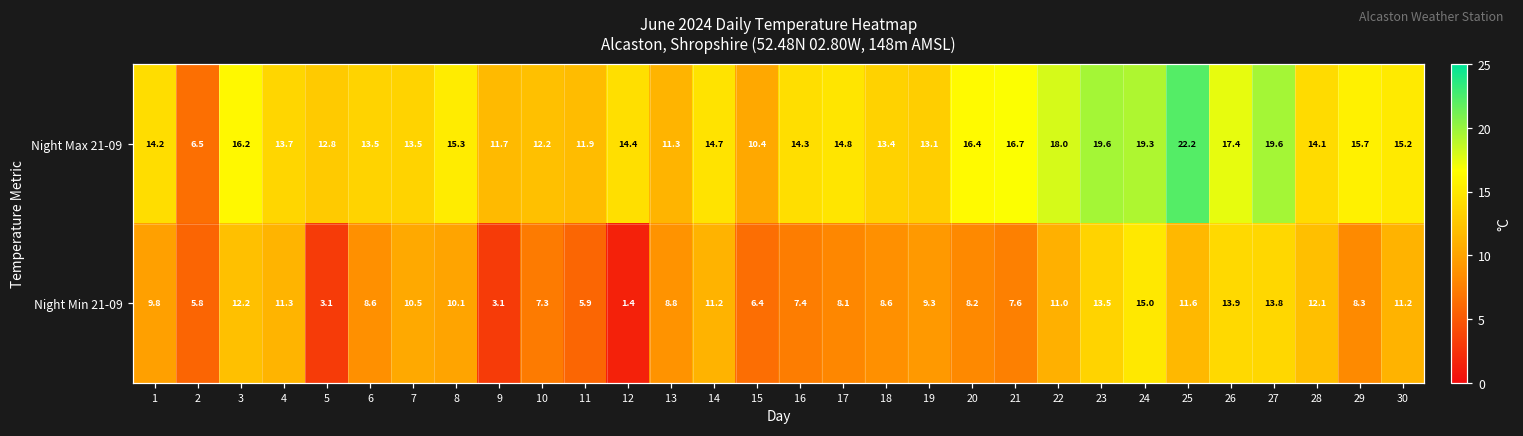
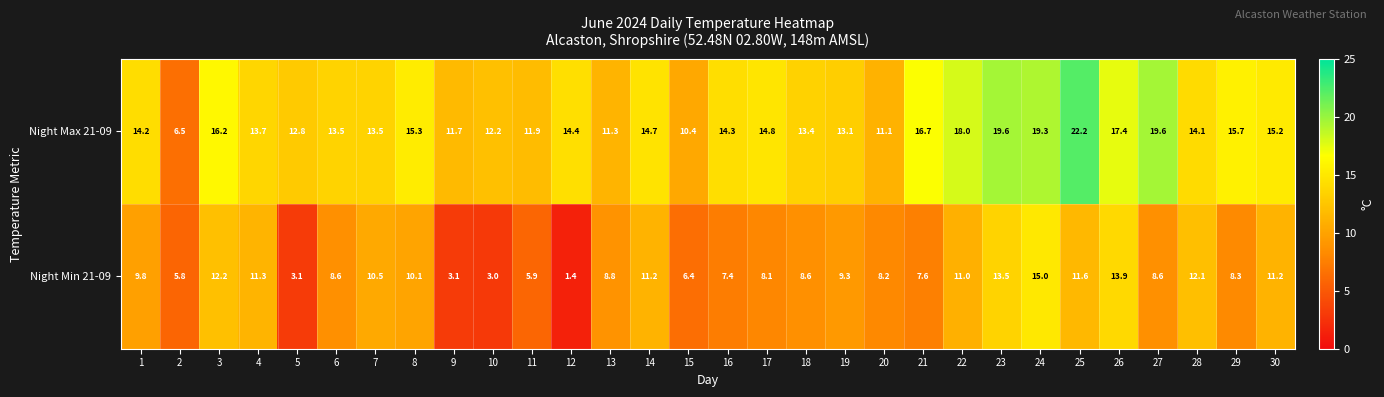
  {
    "Night Max 21-09": {
      "1": 14.2,
      "2": 6.5,
      "3": 16.2,
      "4": 13.7,
      "5": 12.8,
      "6": 13.5,
      "7": 13.5,
      "8": 15.3,
      "9": 11.7,
      "10": 12.2,
      "11": 11.9,
      "12": 14.4,
      "13": 11.3,
      "14": 14.7,
      "15": 10.4,
      "16": 14.3,
      "17": 14.8,
      "18": 13.4,
      "19": 13.1,
-     "20": 16.4,
+     "20": 11.1,
      "21": 16.7,
      "22": 18.0,
      "23": 19.6,
      "24": 19.3,
      "25": 22.2,
      "26": 17.4,
      "27": 19.6,
      "28": 14.1,
      "29": 15.7,
      "30": 15.2
    },
    "Night Min 21-09": {
      "1": 9.8,
      "2": 5.8,
      "3": 12.2,
      "4": 11.3,
      "5": 3.1,
      "6": 8.6,
      "7": 10.5,
      "8": 10.1,
      "9": 3.1,
-     "10": 7.3,
+     "10": 3.0,
      "11": 5.9,
      "12": 1.4,
      "13": 8.8,
      "14": 11.2,
      "15": 6.4,
      "16": 7.4,
      "17": 8.1,
      "18": 8.6,
      "19": 9.3,
      "20": 8.2,
      "21": 7.6,
      "22": 11.0,
      "23": 13.5,
      "24": 15.0,
      "25": 11.6,
      "26": 13.9,
-     "27": 13.8,
+     "27": 8.6,
      "28": 12.1,
      "29": 8.3,
      "30": 11.2
    }
  }
